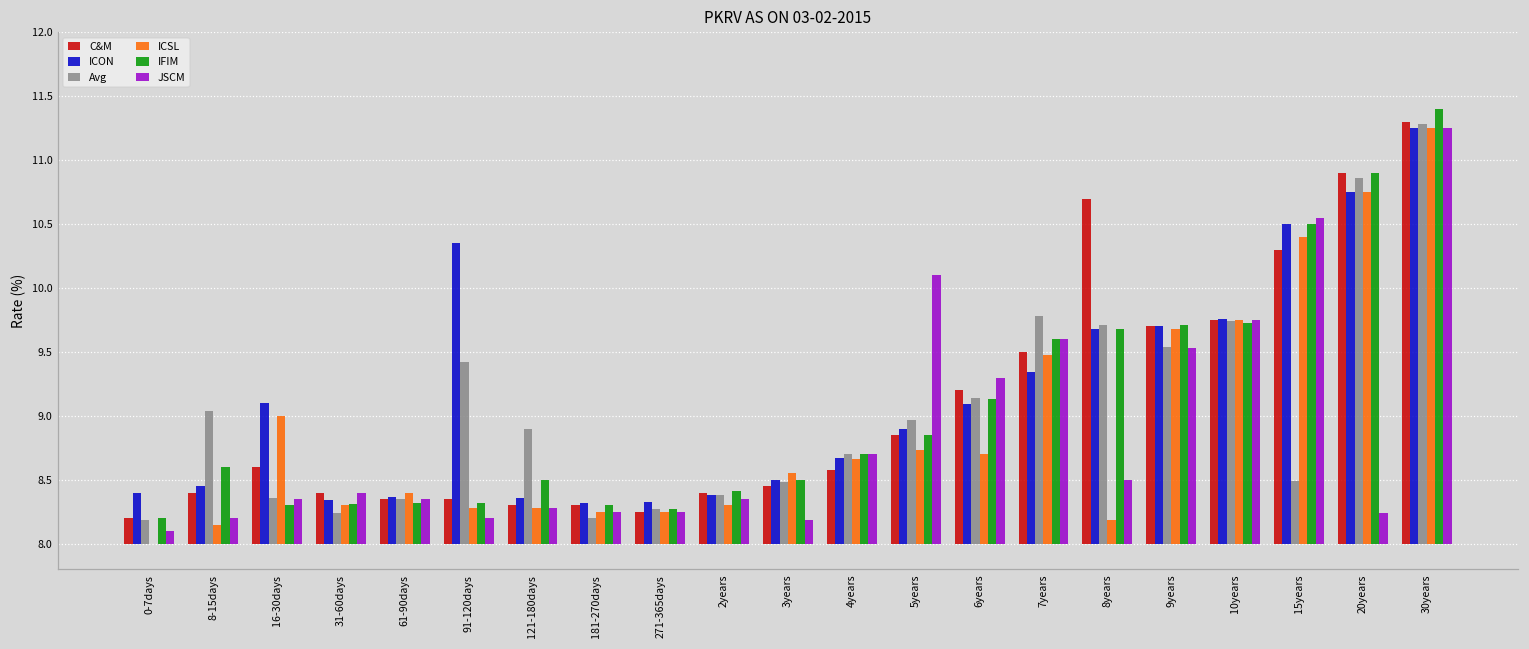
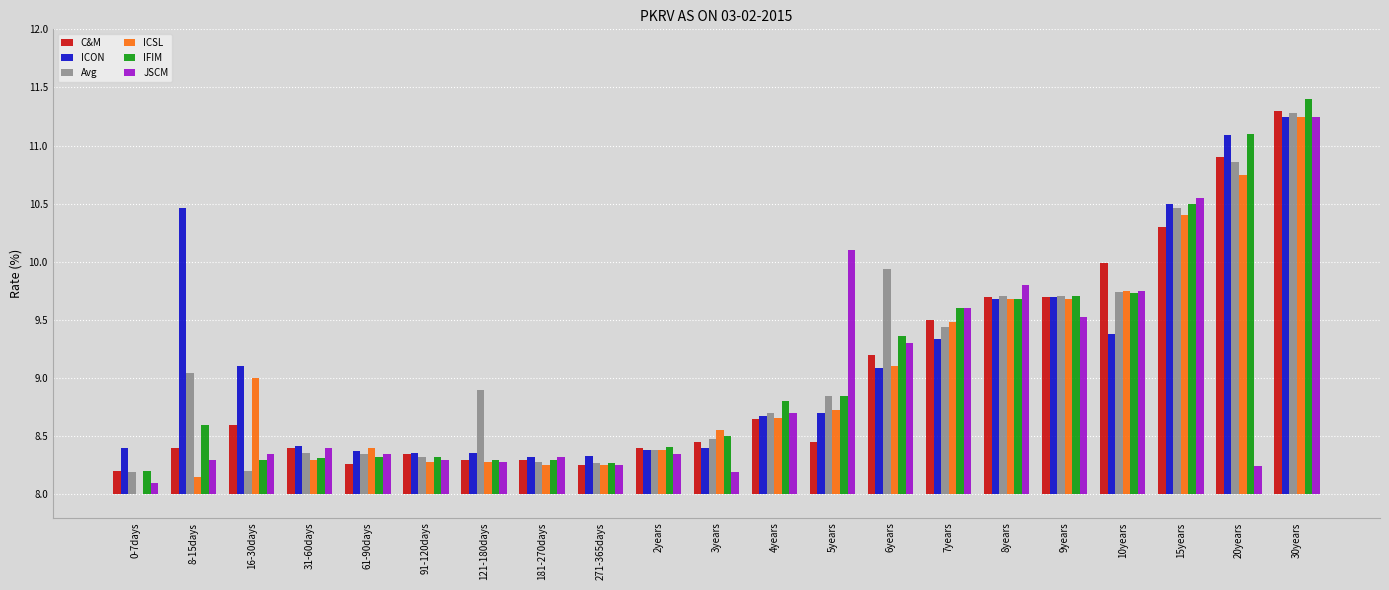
  {
    "C&M": {
      "0-7days": 8.20,
      "8-15days": 8.40,
      "16-30days": 8.60,
      "31-60days": 8.40,
-     "61-90days": 8.35,
+     "61-90days": 8.26,
      "91-120days": 8.35,
      "121-180days": 8.30,
      "181-270days": 8.30,
      "271-365days": 8.25,
      "2years": 8.40,
      "3years": 8.45,
-     "4years": 8.58,
-     "5years": 8.85,
+     "4years": 8.65,
+     "5years": 8.45,
      "6years": 9.20,
      "7years": 9.50,
-     "8years": 10.7,
+     "8years": 9.7,
      "9years": 9.70,
-     "10years": 9.75,
+     "10years": 9.99,
      "15years": 10.30,
      "20years": 10.90,
      "30years": 11.30
    },
    "ICON": {
      "0-7days": 8.40,
-     "8-15days": 8.45,
+     "8-15days": 10.46,
      "16-30days": 9.10,
-     "31-60days": 8.34,
+     "31-60days": 8.42,
      "61-90days": 8.37,
-     "91-120days": 10.35,
+     "91-120days": 8.36,
      "121-180days": 8.36,
      "181-270days": 8.32,
      "271-365days": 8.33,
      "2years": 8.38,
-     "3years": 8.5,
+     "3years": 8.4,
      "4years": 8.67,
-     "5years": 8.9,
+     "5years": 8.7,
      "6years": 9.09,
      "7years": 9.34,
      "8years": 9.68,
      "9years": 9.70,
-     "10years": 9.76,
+     "10years": 9.38,
      "15years": 10.50,
-     "20years": 10.75,
+     "20years": 11.09,
      "30years": 11.25
    },
    "Avg": {
      "0-7days": 8.19,
      "8-15days": 9.04,
-     "16-30days": 8.36,
-     "31-60days": 8.24,
+     "16-30days": 8.20,
+     "31-60days": 8.36,
      "61-90days": 8.35,
-     "91-120days": 9.42,
+     "91-120days": 8.32,
      "121-180days": 8.90,
-     "181-270days": 8.20,
+     "181-270days": 8.28,
      "271-365days": 8.27,
      "2years": 8.38,
      "3years": 8.48,
      "4years": 8.70,
-     "5years": 8.97,
-     "6years": 9.14,
-     "7years": 9.78,
+     "5years": 8.85,
+     "6years": 9.94,
+     "7years": 9.44,
      "8years": 9.71,
-     "9years": 9.54,
+     "9years": 9.71,
      "10years": 9.74,
-     "15years": 8.49,
+     "15years": 10.46,
      "20years": 10.86,
      "30years": 11.28
    },
    "ICSL": {
      "8-15days": 8.15,
      "16-30days": 9.00,
      "31-60days": 8.30,
      "61-90days": 8.40,
      "91-120days": 8.28,
      "121-180days": 8.28,
      "181-270days": 8.25,
      "271-365days": 8.25,
-     "2years": 8.30,
+     "2years": 8.38,
      "3years": 8.55,
      "4years": 8.66,
      "5years": 8.73,
-     "6years": 8.7,
+     "6years": 9.1,
      "7years": 9.48,
-     "8years": 8.19,
+     "8years": 9.68,
      "9years": 9.68,
      "10years": 9.75,
      "15years": 10.40,
      "20years": 10.75,
      "30years": 11.25
    },
    "IFIM": {
      "0-7days": 8.20,
      "8-15days": 8.60,
      "16-30days": 8.30,
      "31-60days": 8.31,
      "61-90days": 8.32,
      "91-120days": 8.32,
-     "121-180days": 8.5,
+     "121-180days": 8.3,
      "181-270days": 8.30,
      "271-365days": 8.27,
      "2years": 8.41,
      "3years": 8.50,
-     "4years": 8.7,
+     "4years": 8.8,
      "5years": 8.85,
-     "6years": 9.13,
+     "6years": 9.36,
      "7years": 9.60,
      "8years": 9.68,
      "9years": 9.71,
      "10years": 9.73,
      "15years": 10.50,
-     "20years": 10.9,
+     "20years": 11.1,
      "30years": 11.40
    },
    "JSCM": {
      "0-7days": 8.10,
-     "8-15days": 8.2,
+     "8-15days": 8.3,
      "16-30days": 8.35,
      "31-60days": 8.40,
      "61-90days": 8.35,
-     "91-120days": 8.2,
+     "91-120days": 8.3,
      "121-180days": 8.28,
-     "181-270days": 8.25,
+     "181-270days": 8.32,
      "271-365days": 8.25,
      "2years": 8.35,
      "3years": 8.19,
      "4years": 8.70,
      "5years": 10.10,
      "6years": 9.30,
      "7years": 9.60,
-     "8years": 8.5,
+     "8years": 9.8,
      "9years": 9.53,
      "10years": 9.75,
      "15years": 10.55,
      "20years": 8.24,
      "30years": 11.25
    }
  }
